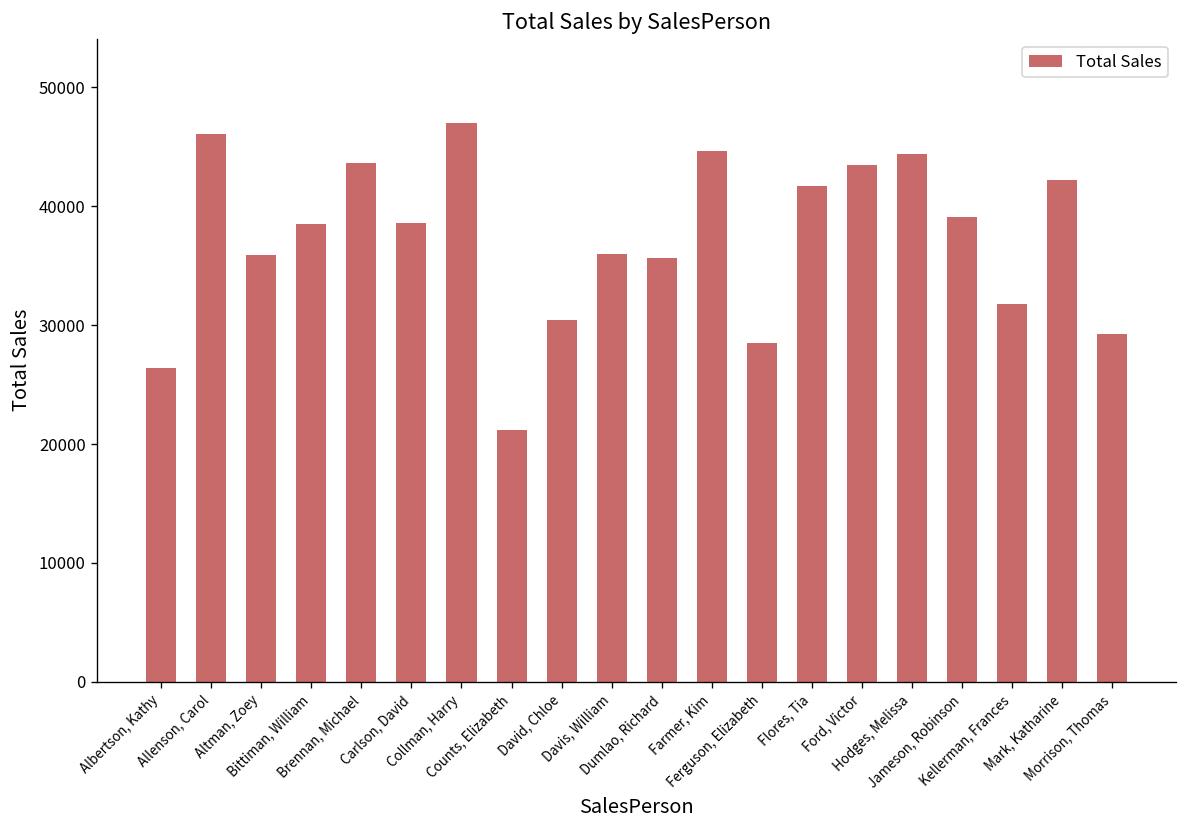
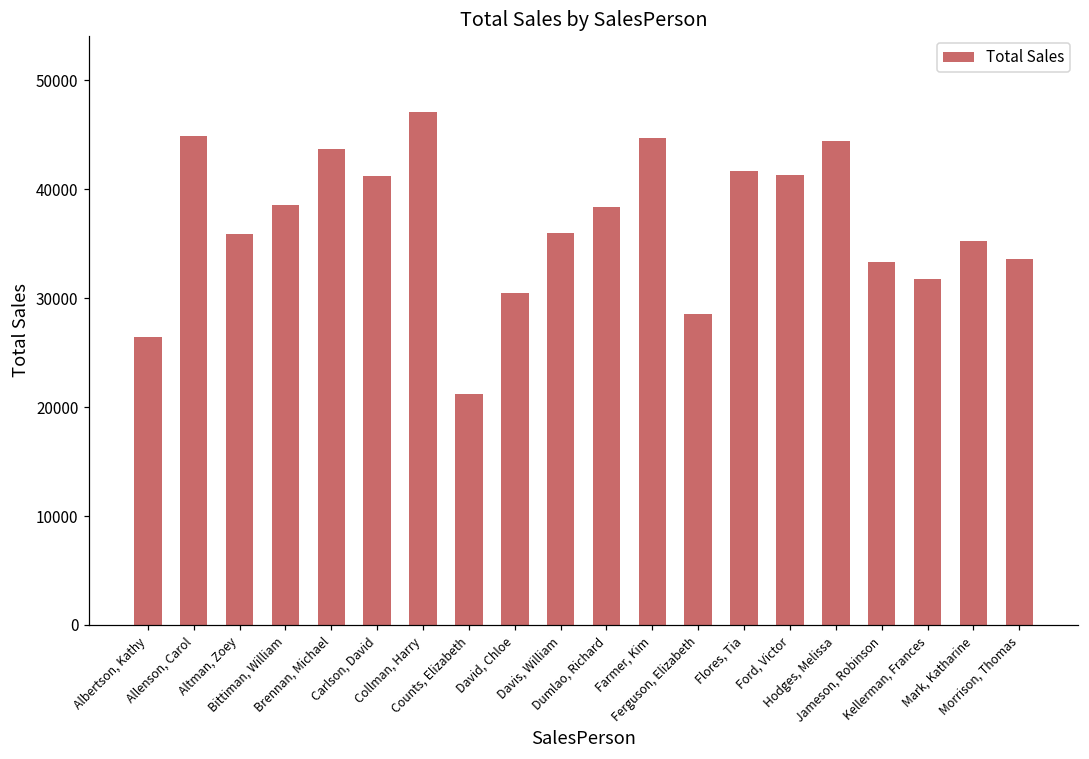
  {
    "Albertson, Kathy": 26000,
-   "Allenson, Carol": 46000,
+   "Allenson, Carol": 45000,
    "Altman, Zoey": 36000,
    "Bittiman, William": 39000,
    "Brennan, Michael": 44000,
-   "Carlson, David": 39000,
+   "Carlson, David": 41000,
    "Collman, Harry": 47000,
    "Counts, Elizabeth": 21000,
    "David, Chloe": 30000,
    "Davis, William": 36000,
-   "Dumlao, Richard": 36000,
+   "Dumlao, Richard": 38000,
    "Farmer, Kim": 45000,
    "Ferguson, Elizabeth": 29000,
    "Flores, Tia": 42000,
-   "Ford, Victor": 43000,
+   "Ford, Victor": 41000,
    "Hodges, Melissa": 44000,
-   "Jameson, Robinson": 39000,
+   "Jameson, Robinson": 33000,
    "Kellerman, Frances": 32000,
-   "Mark, Katharine": 42000,
-   "Morrison, Thomas": 29000
+   "Mark, Katharine": 35000,
+   "Morrison, Thomas": 34000
  }
